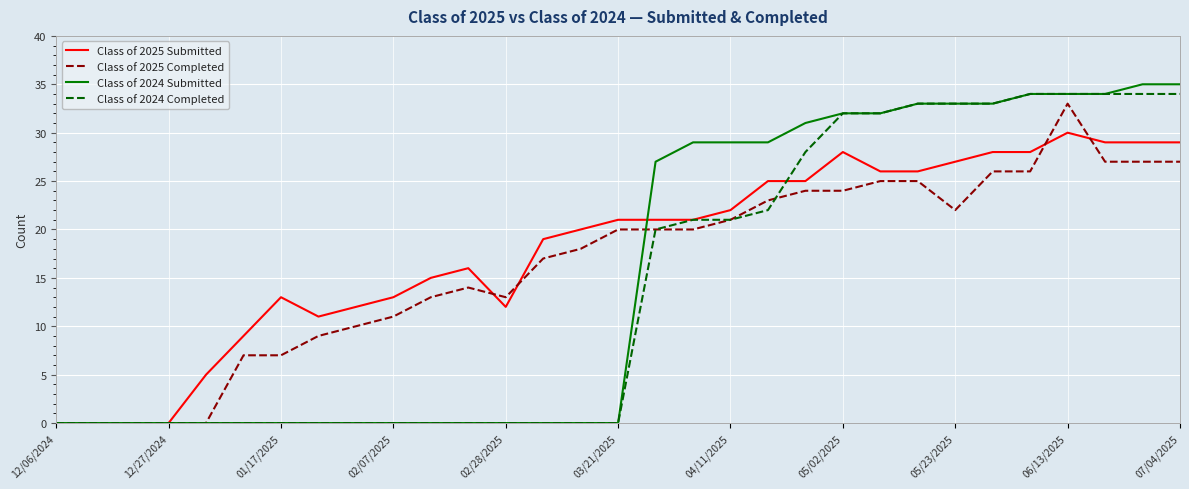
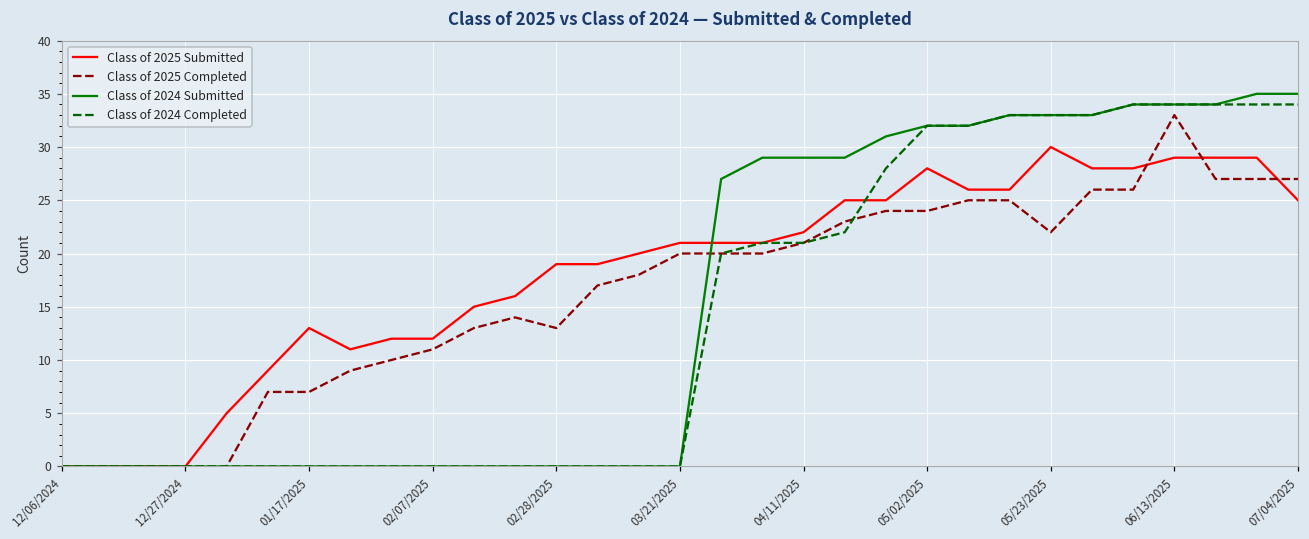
  {
    "Class of 2025 Submitted": {
      "01/17/2025": 13,
-     "02/07/2025": 13,
-     "02/28/2025": 12,
+     "02/07/2025": 12,
+     "02/28/2025": 19,
      "03/21/2025": 21,
      "04/11/2025": 22,
      "05/02/2025": 28,
-     "05/23/2025": 27,
-     "06/13/2025": 30,
-     "07/04/2025": 29
+     "05/23/2025": 30,
+     "06/13/2025": 29,
+     "07/04/2025": 25
    },
    "Class of 2025 Completed": {
      "01/17/2025": 7,
      "02/07/2025": 11,
      "02/28/2025": 13,
      "03/21/2025": 20,
      "05/02/2025": 24,
      "05/23/2025": 22,
      "06/13/2025": 33,
      "07/04/2025": 27
    }
  }
